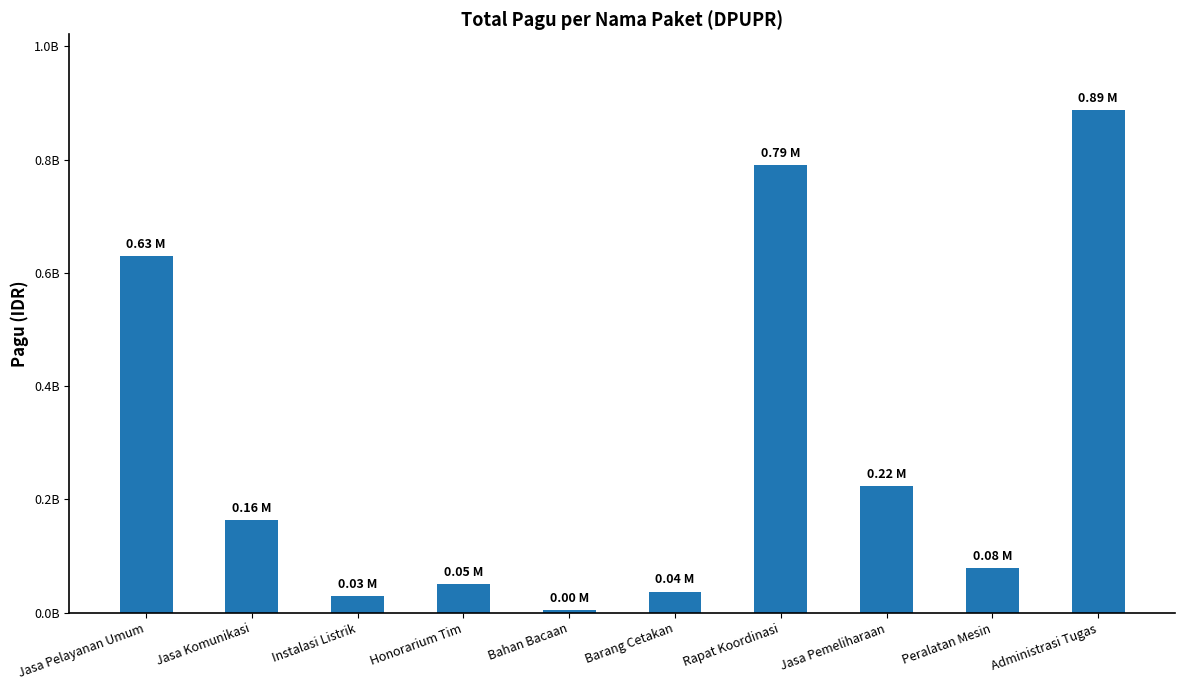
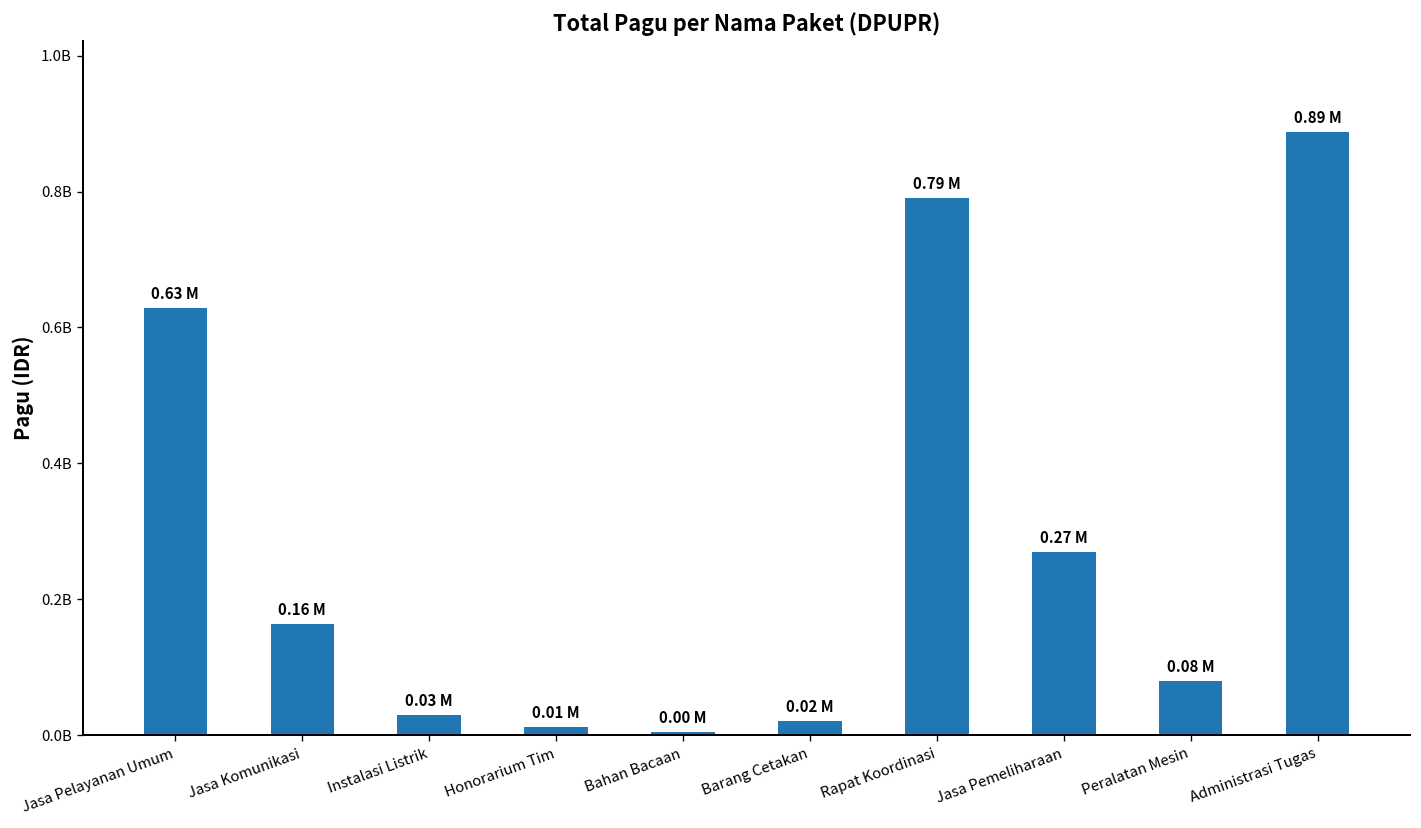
  {
-   "Honorarium Tim": 0.05,
-   "Barang Cetakan": 0.04,
-   "Jasa Pemeliharaan": 0.22
+   "Honorarium Tim": 0.01,
+   "Barang Cetakan": 0.02,
+   "Jasa Pemeliharaan": 0.27
  }
